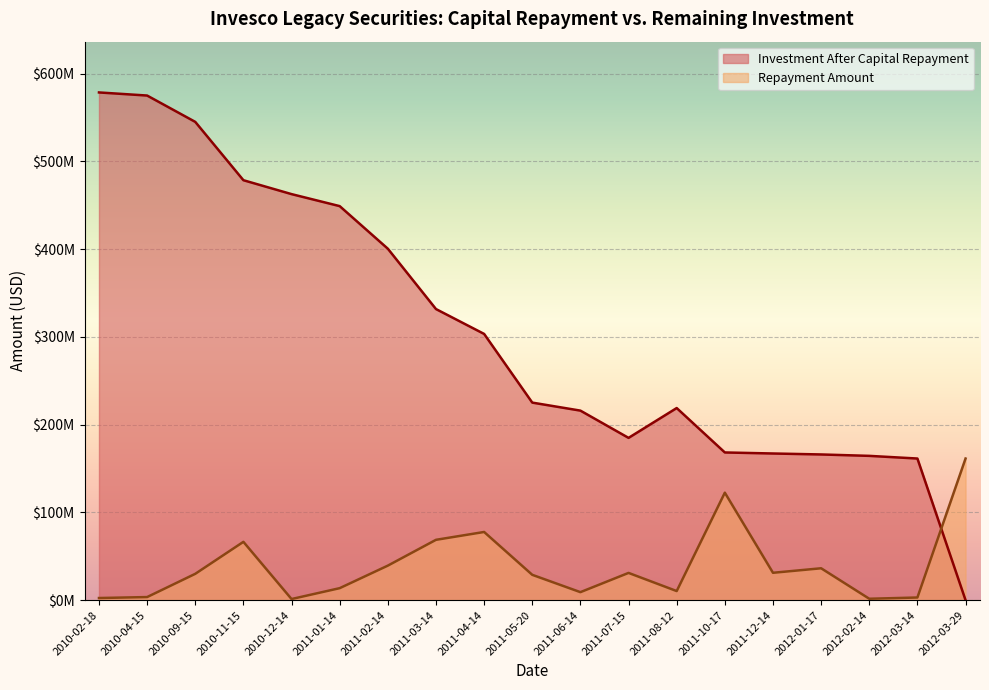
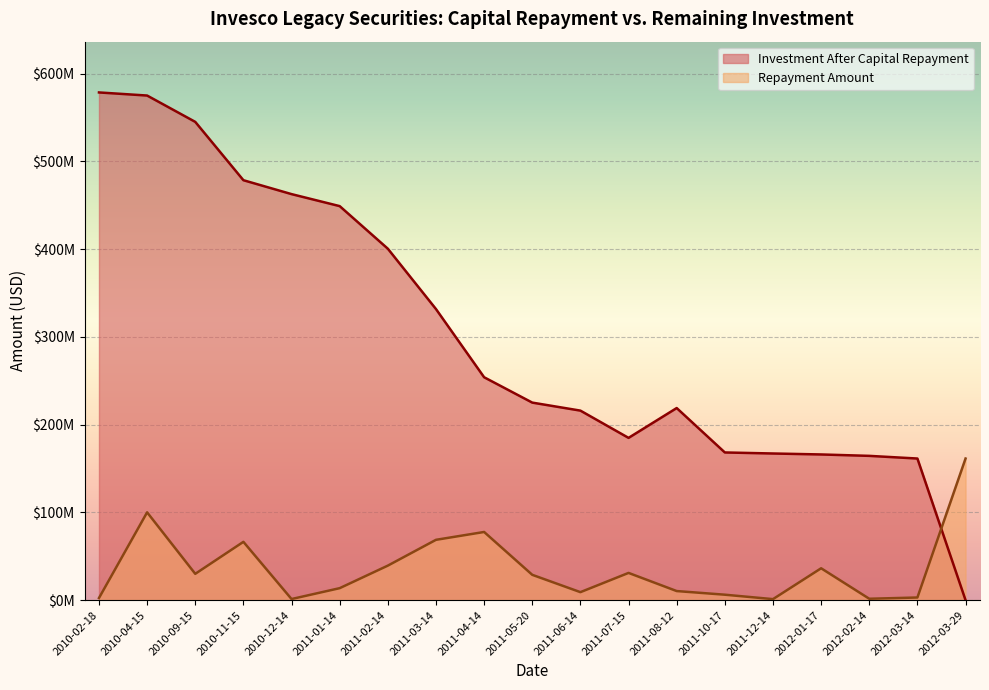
  {
    "Investment After Capital Repayment": {
      "2010-02-18": "$580000000",
      "2010-04-15": "$570000000",
      "2010-09-15": "$540000000",
      "2010-11-15": "$480000000",
      "2010-12-14": "$460000000",
      "2011-01-14": "$450000000",
      "2011-02-14": "$400000000",
      "2011-03-14": "$330000000",
-     "2011-04-14": "$300000000",
+     "2011-04-14": "$250000000",
      "2011-05-20": "$230000000",
      "2011-06-14": "$220000000",
      "2011-07-15": "$180000000",
      "2011-08-12": "$220000000",
      "2011-10-17": "$170000000",
      "2011-12-14": "$170000000",
      "2012-01-17": "$170000000",
      "2012-02-14": "$160000000",
      "2012-03-14": "$160000000",
      "2012-03-29": "$0"
    },
    "Repayment Amount": {
      "2010-02-18": "$0",
-     "2010-04-15": "$0",
+     "2010-04-15": "$100000000",
      "2010-09-15": "$30000000",
      "2010-11-15": "$70000000",
      "2010-12-14": "$0",
      "2011-01-14": "$10000000",
      "2011-02-14": "$40000000",
      "2011-03-14": "$70000000",
      "2011-04-14": "$80000000",
      "2011-05-20": "$30000000",
      "2011-06-14": "$10000000",
      "2011-07-15": "$30000000",
      "2011-08-12": "$10000000",
-     "2011-10-17": "$120000000",
-     "2011-12-14": "$30000000",
+     "2011-10-17": "$10000000",
+     "2011-12-14": "$0",
      "2012-01-17": "$40000000",
      "2012-02-14": "$0",
      "2012-03-14": "$0",
      "2012-03-29": "$160000000"
    }
  }
